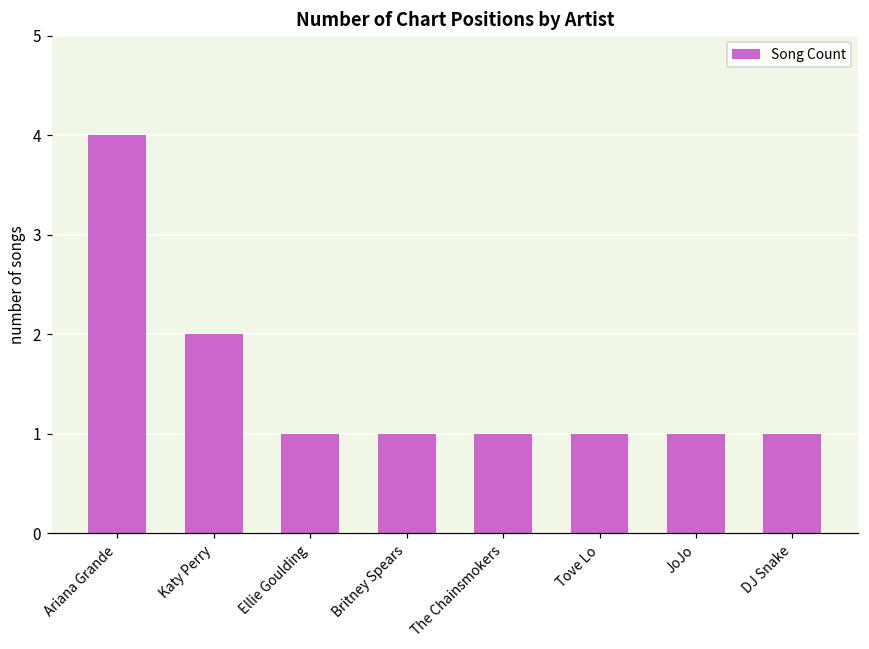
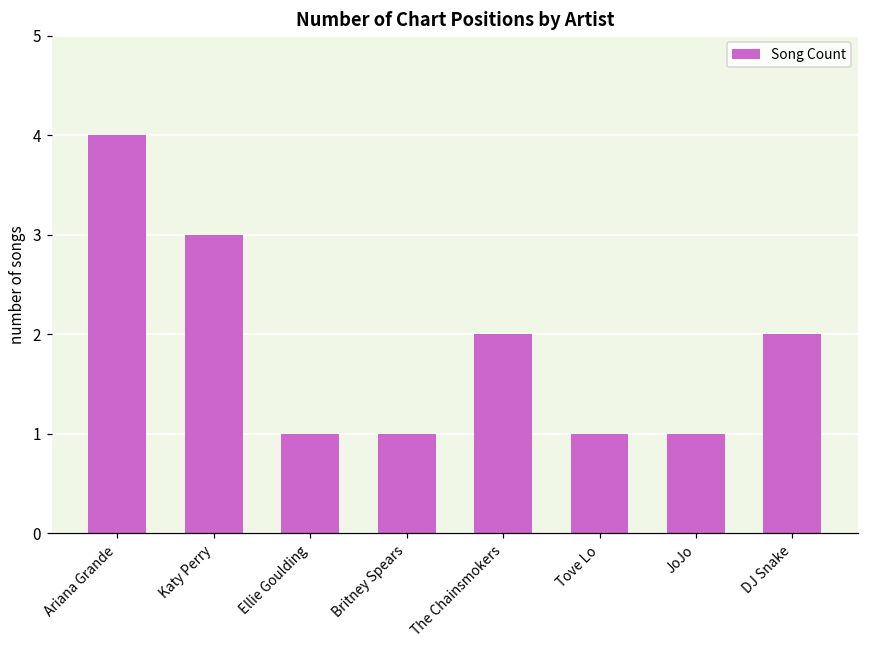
  {
    "Ariana Grande": 4,
-   "Katy Perry": 2,
+   "Katy Perry": 3,
    "Ellie Goulding": 1,
    "Britney Spears": 1,
-   "The Chainsmokers": 1,
+   "The Chainsmokers": 2,
    "Tove Lo": 1,
    "JoJo": 1,
-   "DJ Snake": 1
+   "DJ Snake": 2
  }
